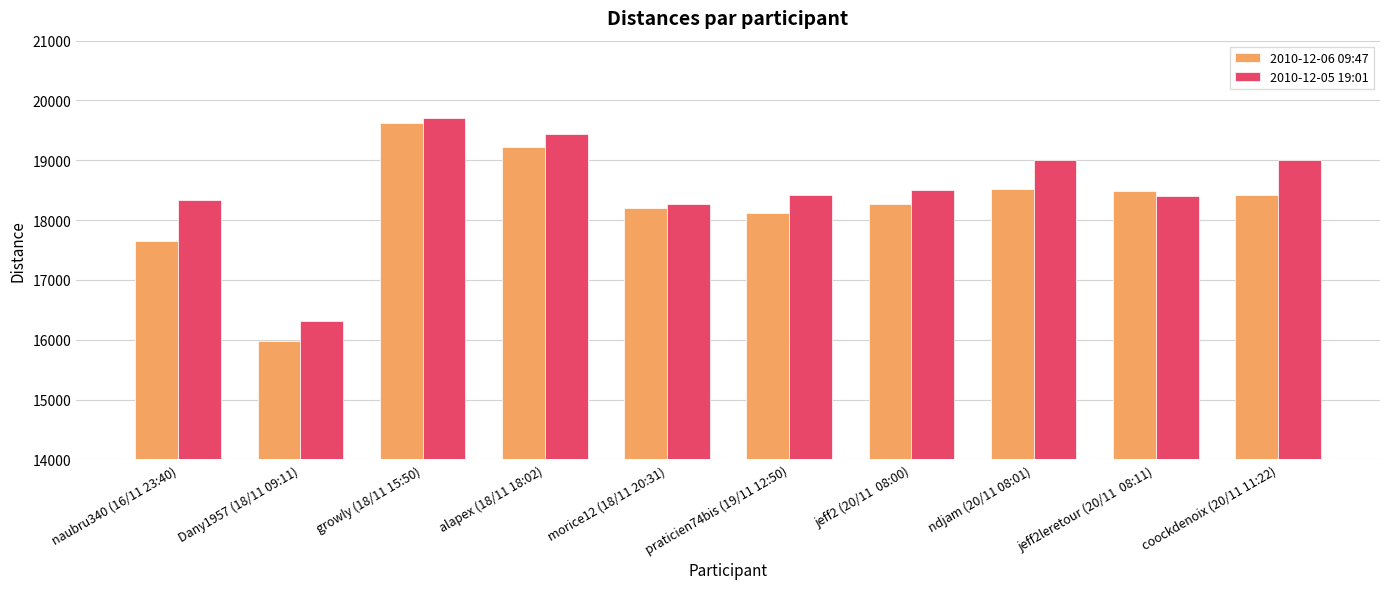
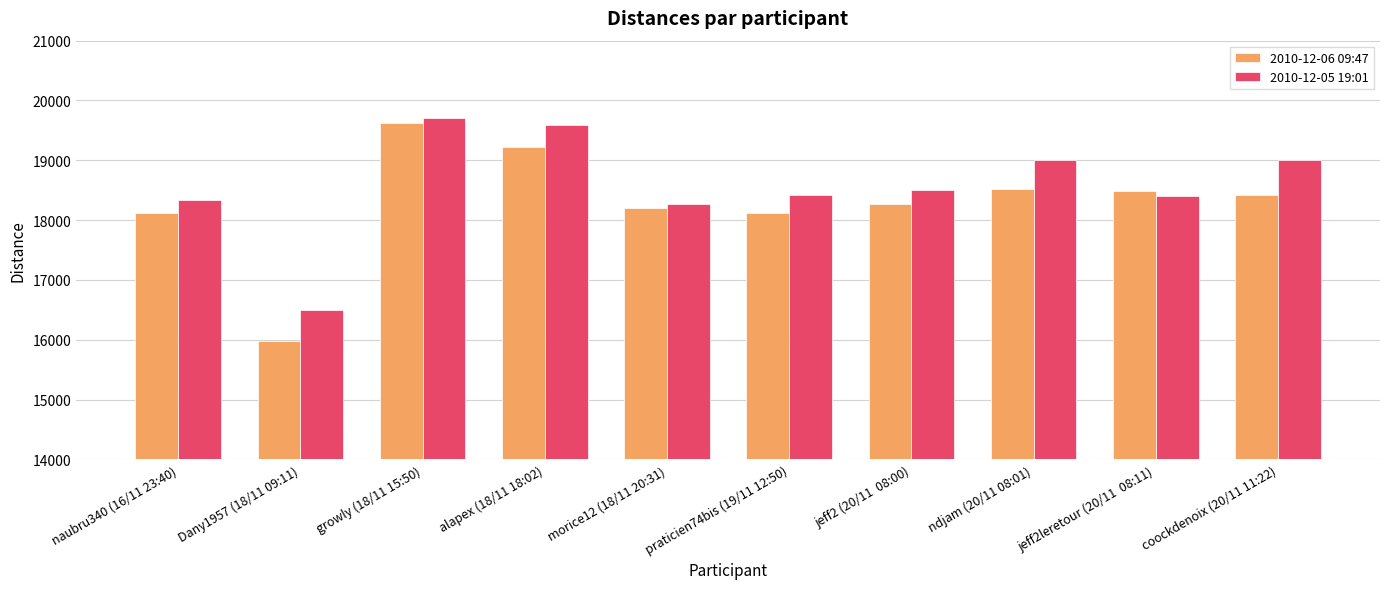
  {
    "2010-12-06 09:47": {
-     "naubru340 (16/11 23:40)": 17600,
+     "naubru340 (16/11 23:40)": 18100,
      "Dany1957 (18/11 09:11)": 16000,
      "growly (18/11 15:50)": 19600,
      "alapex (18/11 18:02)": 19200,
      "morice12 (18/11 20:31)": 18200,
      "praticien74bis (19/11 12:50)": 18100,
      "jeff2 (20/11 08:00)": 18300,
      "ndjam (20/11 08:01)": 18500,
      "jeff2leretour (20/11 08:11)": 18500,
      "coockdenoix (20/11 11:22)": 18400
    },
    "2010-12-05 19:01": {
      "naubru340 (16/11 23:40)": 18300,
-     "Dany1957 (18/11 09:11)": 16300,
+     "Dany1957 (18/11 09:11)": 16500,
      "growly (18/11 15:50)": 19700,
-     "alapex (18/11 18:02)": 19400,
+     "alapex (18/11 18:02)": 19600,
      "morice12 (18/11 20:31)": 18300,
      "praticien74bis (19/11 12:50)": 18400,
      "jeff2 (20/11 08:00)": 18500,
      "ndjam (20/11 08:01)": 19000,
      "jeff2leretour (20/11 08:11)": 18400,
      "coockdenoix (20/11 11:22)": 19000
    }
  }
